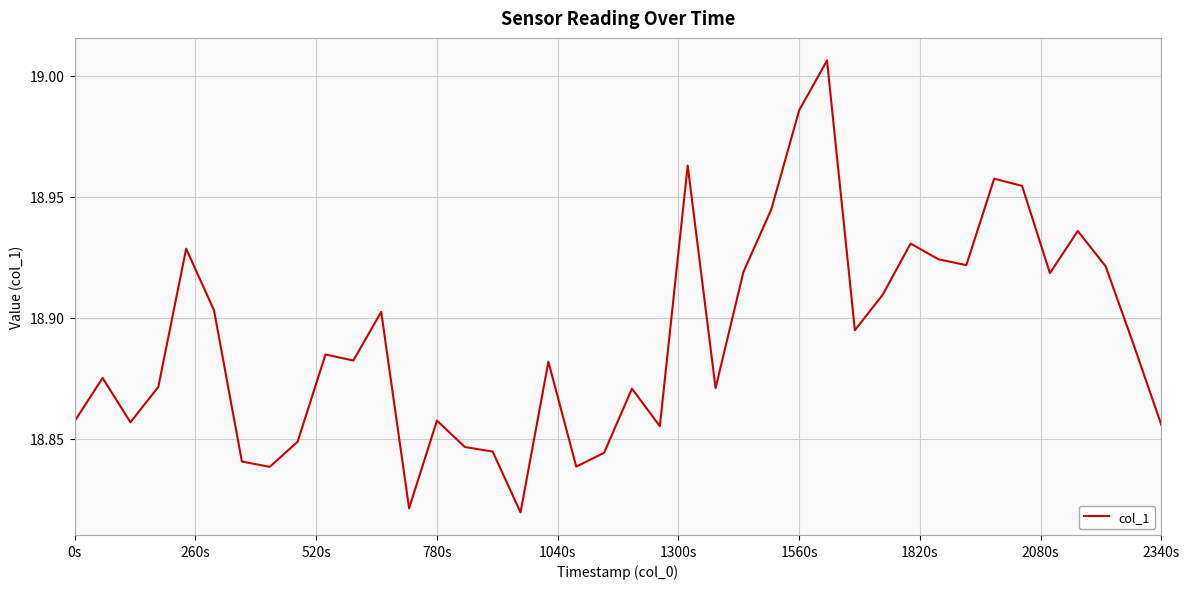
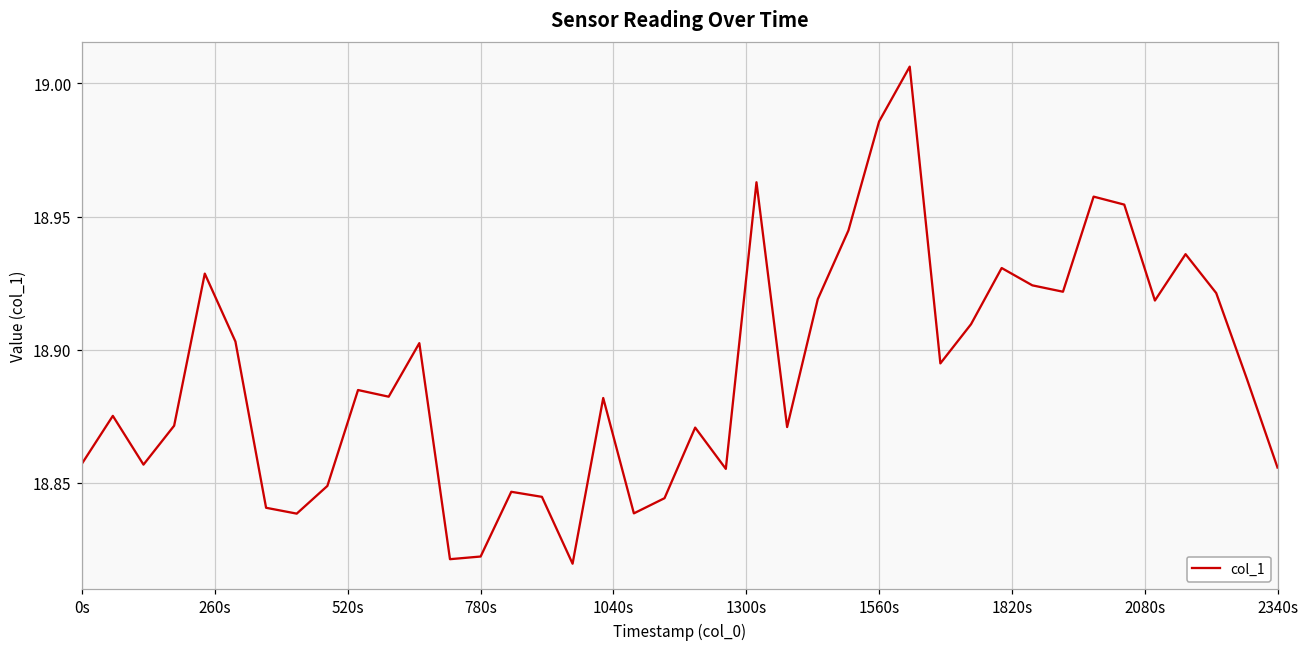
  {
    "0s": 18.857,
-   "780s": 18.858,
+   "780s": 18.822,
    "1560s": 18.986,
    "2340s": 18.856
  }
